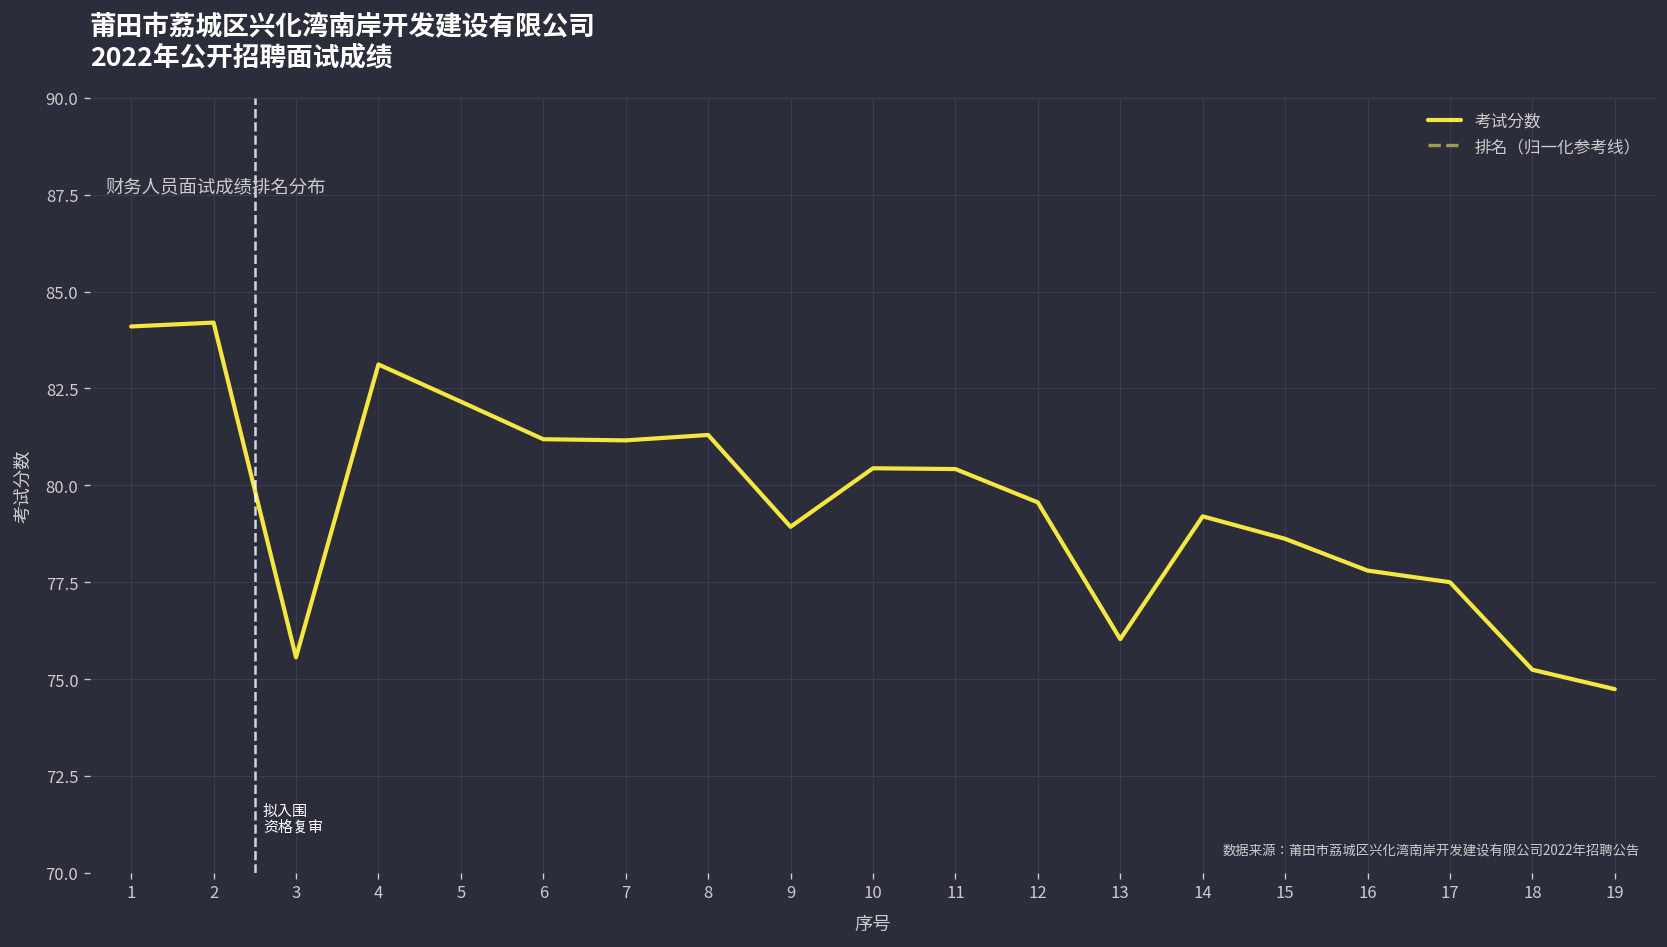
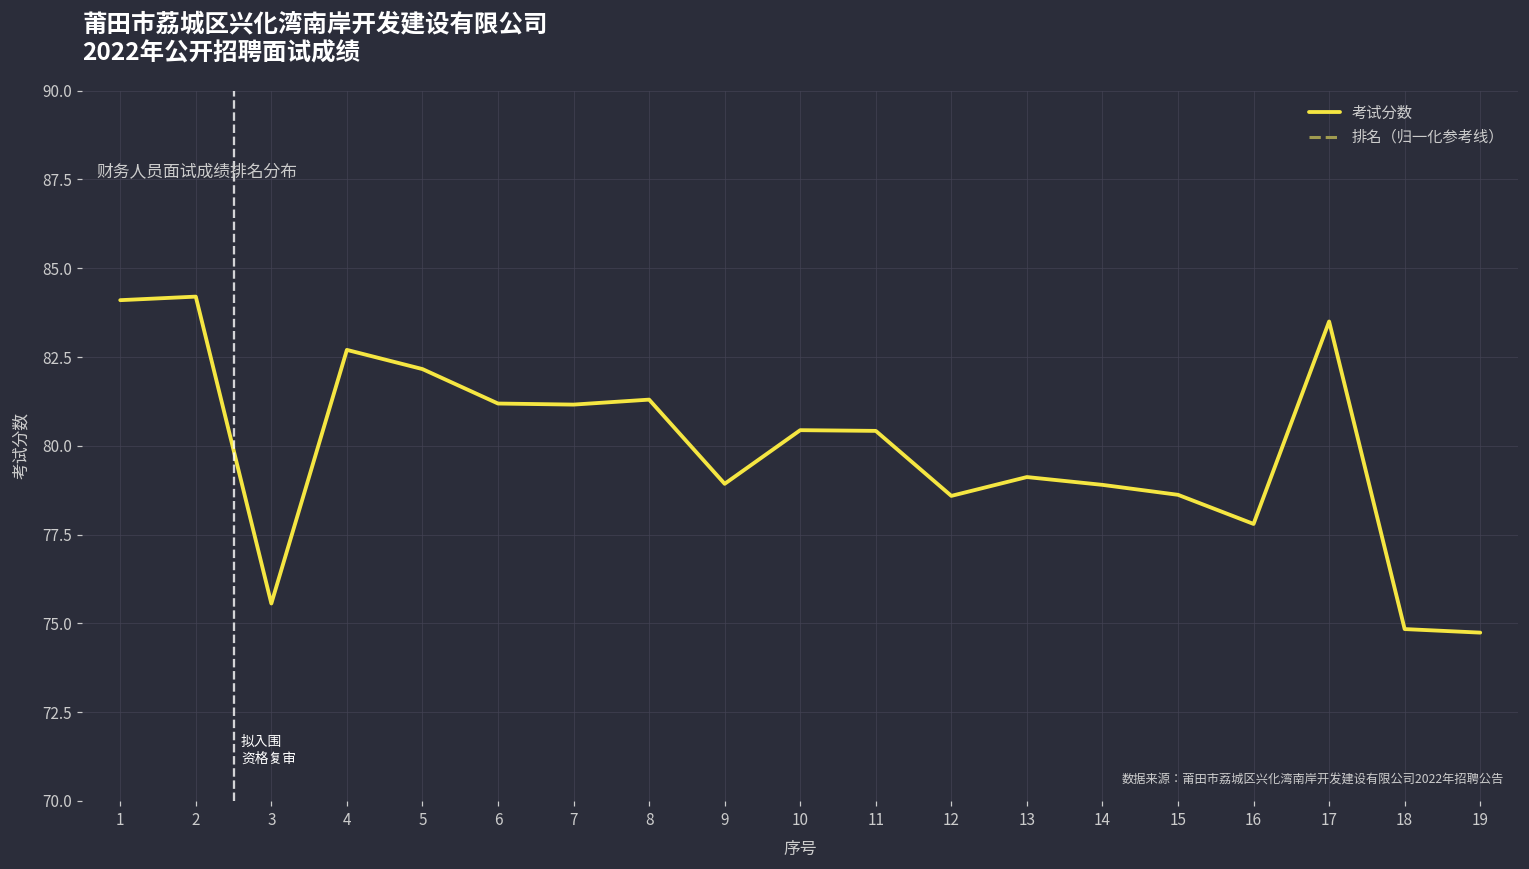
  {
    "考试分数": {
      "1": 84.1,
      "2": 84.2,
      "3": 75.6,
-     "4": 83.1,
+     "4": 82.7,
      "5": 82.2,
      "6": 81.2,
      "7": 81.2,
      "8": 81.3,
      "9": 78.9,
      "10": 80.4,
      "11": 80.4,
-     "12": 79.6,
-     "13": 76.0,
-     "14": 79.2,
+     "12": 78.6,
+     "13": 79.1,
+     "14": 78.9,
      "15": 78.6,
      "16": 77.8,
-     "17": 77.5,
-     "18": 75.2,
+     "17": 83.5,
+     "18": 74.8,
      "19": 74.7
    }
  }
